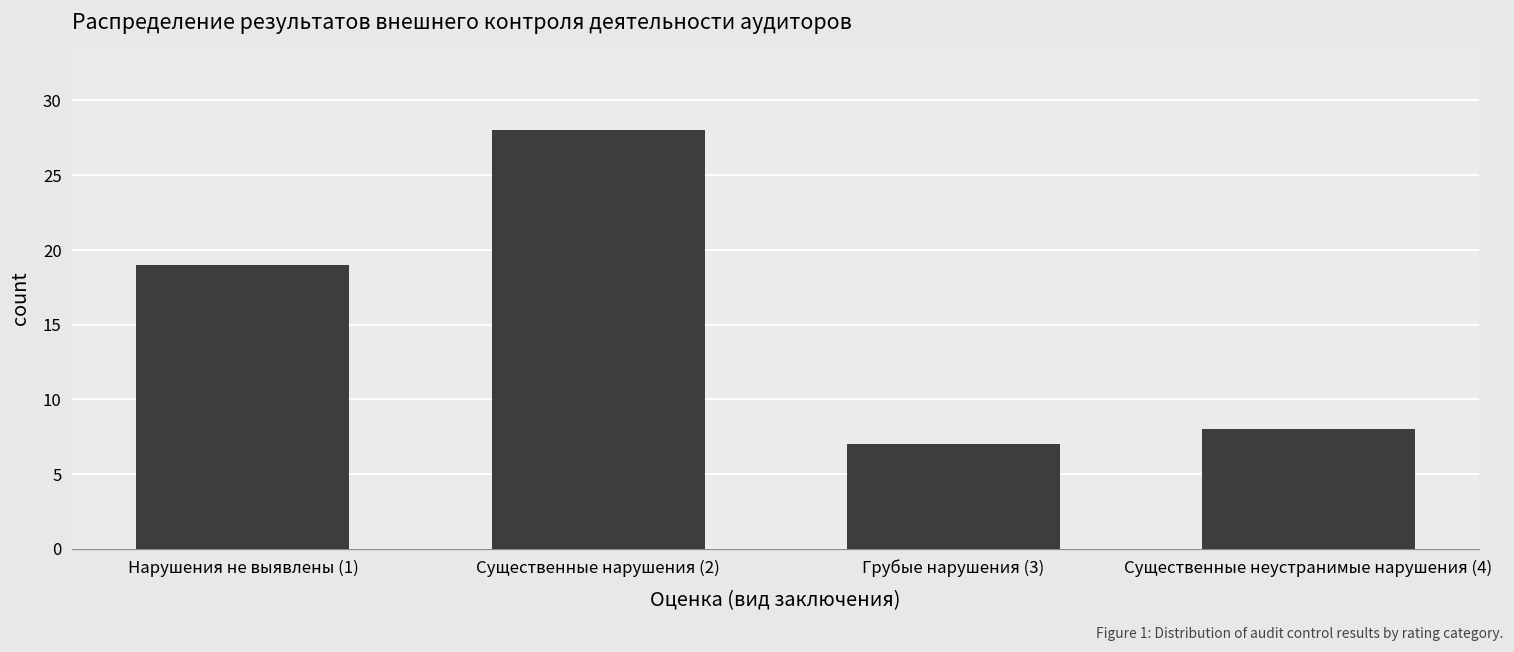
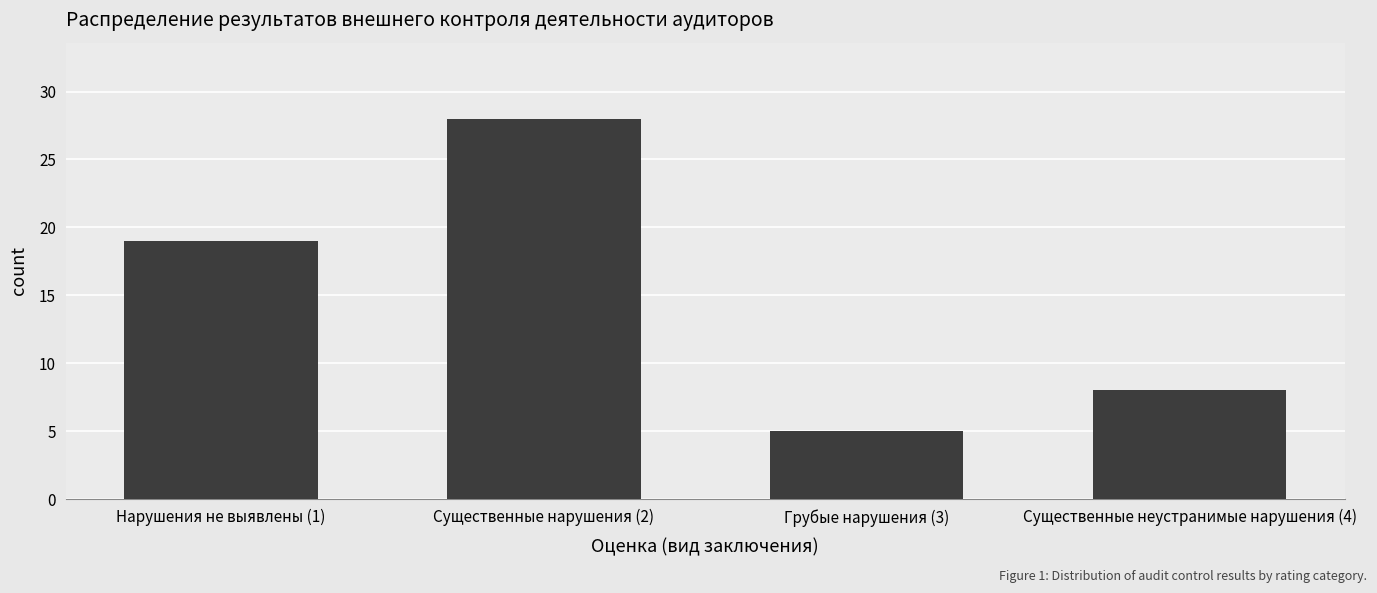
  {
    "Нарушения не выявлены (1)": 19,
    "Существенные нарушения (2)": 28,
-   "Грубые нарушения (3)": 7,
+   "Грубые нарушения (3)": 5,
    "Существенные неустранимые нарушения (4)": 8
  }
